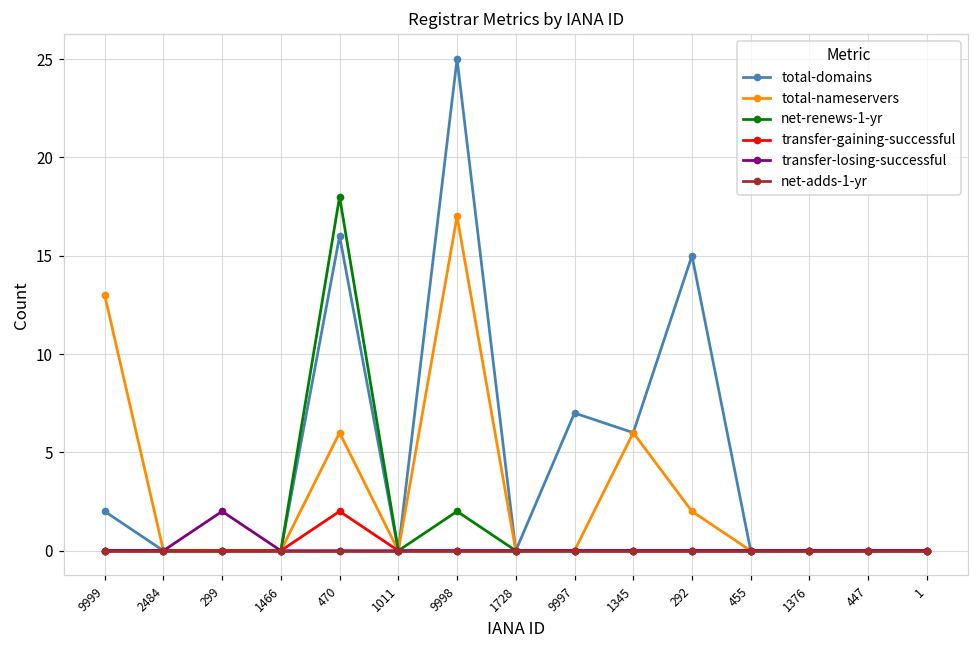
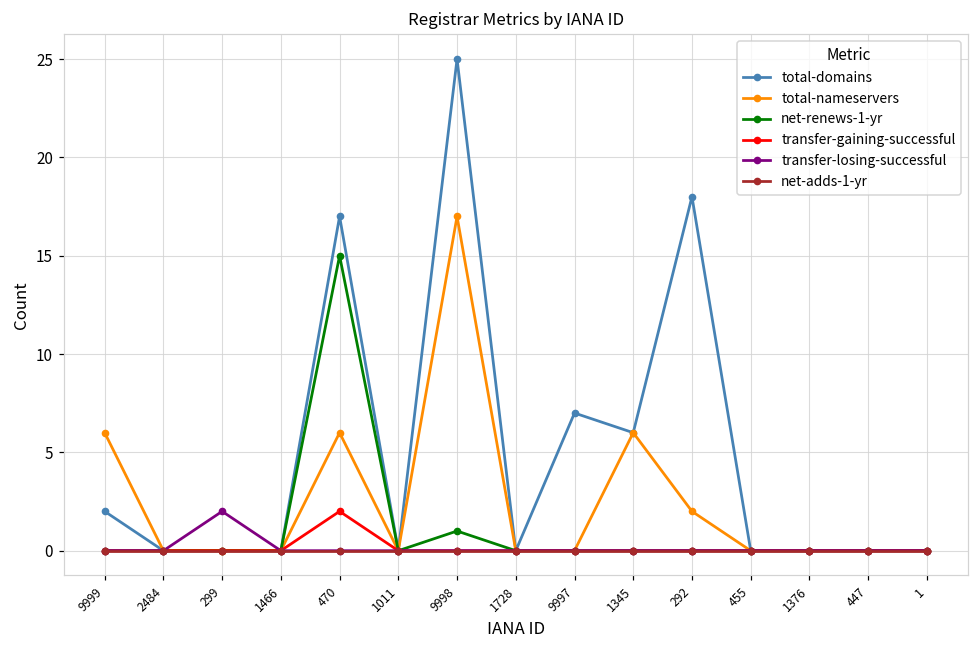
  {
    "total-domains": {
      "9999": 2,
-     "470": 16,
+     "470": 17,
      "9998": 25,
      "9997": 7,
-     "292": 15
+     "292": 18
    },
    "total-nameservers": {
-     "9999": 13,
+     "9999": 6,
      "470": 6,
      "9998": 17,
      "292": 2
    },
    "net-renews-1-yr": {
-     "470": 18,
-     "9998": 2
+     "470": 15,
+     "9998": 1
    },
    "transfer-gaining-successful": {
      "470": 2
    },
    "transfer-losing-successful": {
      "299": 2
    }
  }
